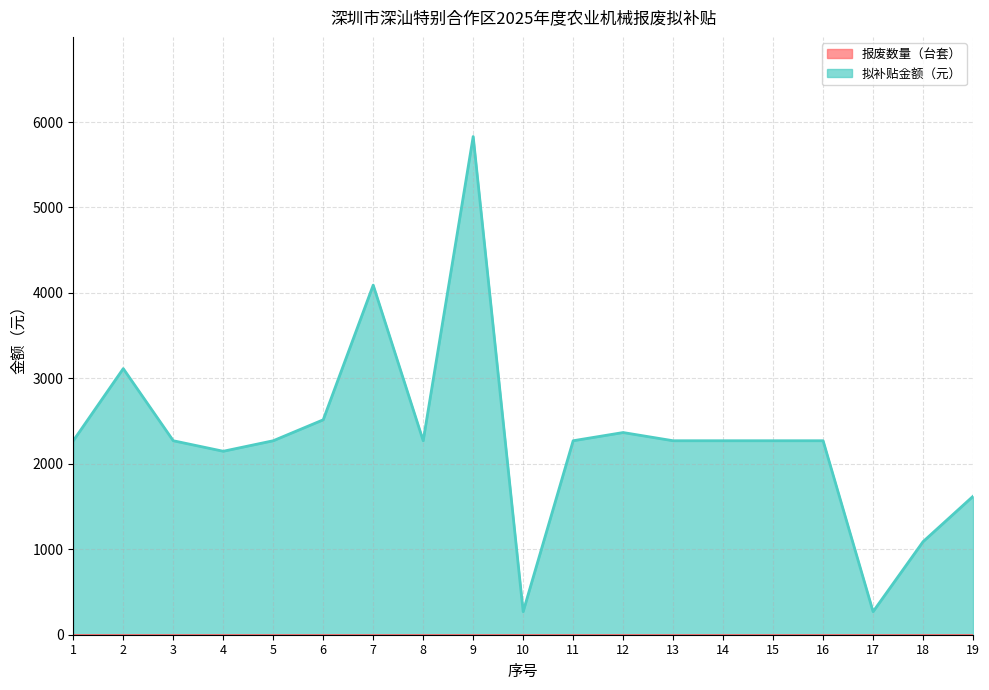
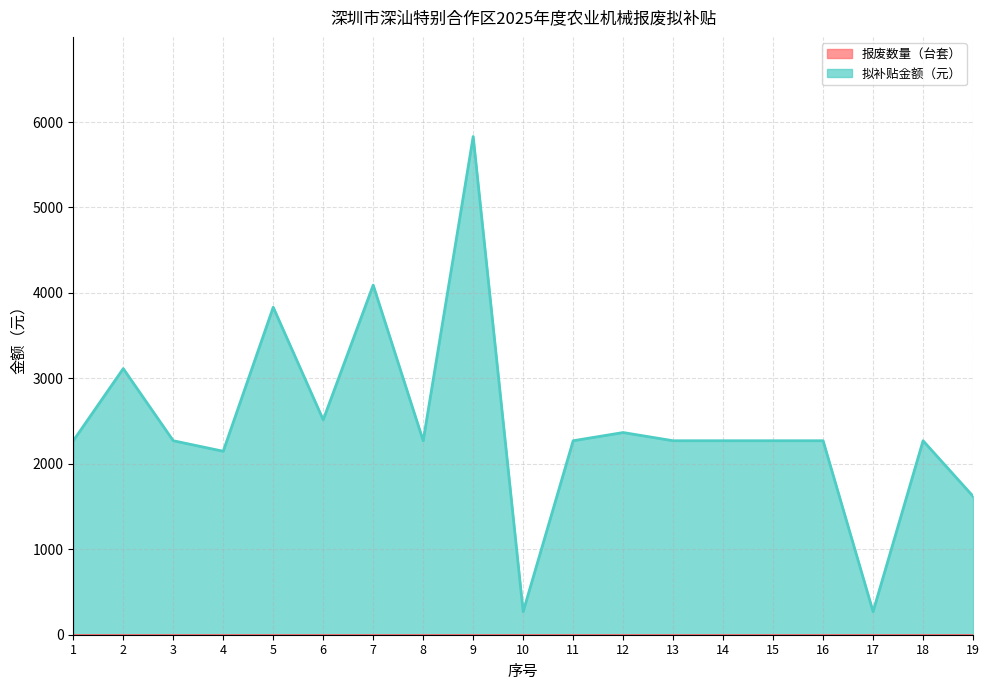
  {
    "报废数量（台套）": {
      "1": 0,
      "2": 0,
      "3": 0,
      "4": 0,
      "5": 0,
      "6": 0,
      "7": 0,
      "8": 0,
      "9": 0,
      "10": 0,
      "11": 0,
      "12": 0,
      "13": 0,
      "14": 0,
      "15": 0,
      "16": 0,
      "17": 0,
      "18": 0,
      "19": 0
    },
    "拟补贴金额（元）": {
      "1": 2300,
      "2": 3100,
      "3": 2300,
      "4": 2100,
-     "5": 2300,
+     "5": 3800,
      "6": 2500,
      "7": 4100,
      "8": 2300,
      "9": 5800,
      "10": 300,
      "11": 2300,
      "12": 2400,
      "13": 2300,
      "14": 2300,
      "15": 2300,
      "16": 2300,
      "17": 300,
-     "18": 1100,
+     "18": 2300,
      "19": 1600
    }
  }
